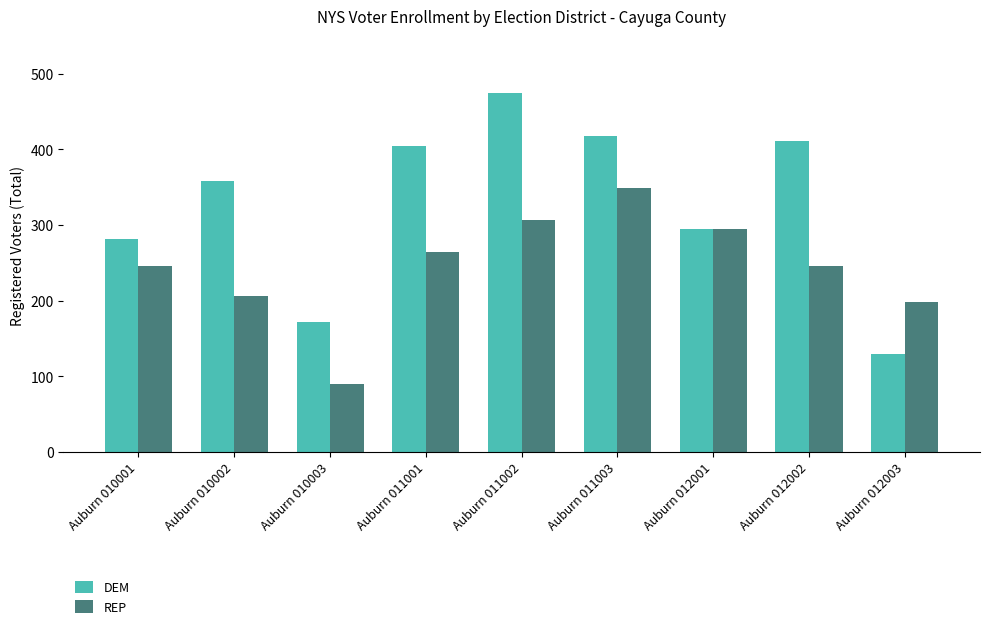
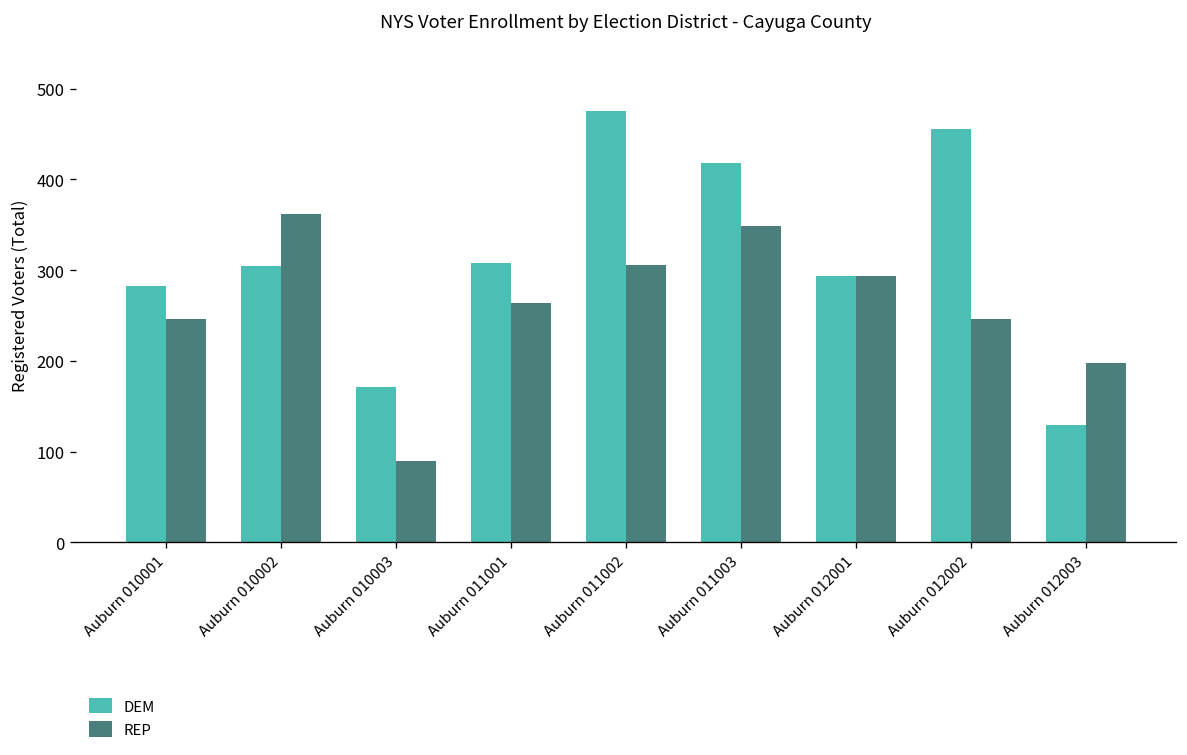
  {
    "DEM": {
      "Auburn 010001": 280,
-     "Auburn 010002": 360,
+     "Auburn 010002": 310,
      "Auburn 010003": 170,
-     "Auburn 011001": 410,
+     "Auburn 011001": 310,
      "Auburn 011002": 480,
      "Auburn 011003": 420,
      "Auburn 012001": 290,
-     "Auburn 012002": 410,
+     "Auburn 012002": 460,
      "Auburn 012003": 130
    },
    "REP": {
      "Auburn 010001": 250,
-     "Auburn 010002": 210,
+     "Auburn 010002": 360,
      "Auburn 010003": 90,
      "Auburn 011001": 260,
      "Auburn 011002": 310,
      "Auburn 011003": 350,
      "Auburn 012001": 290,
      "Auburn 012002": 250,
      "Auburn 012003": 200
    }
  }
